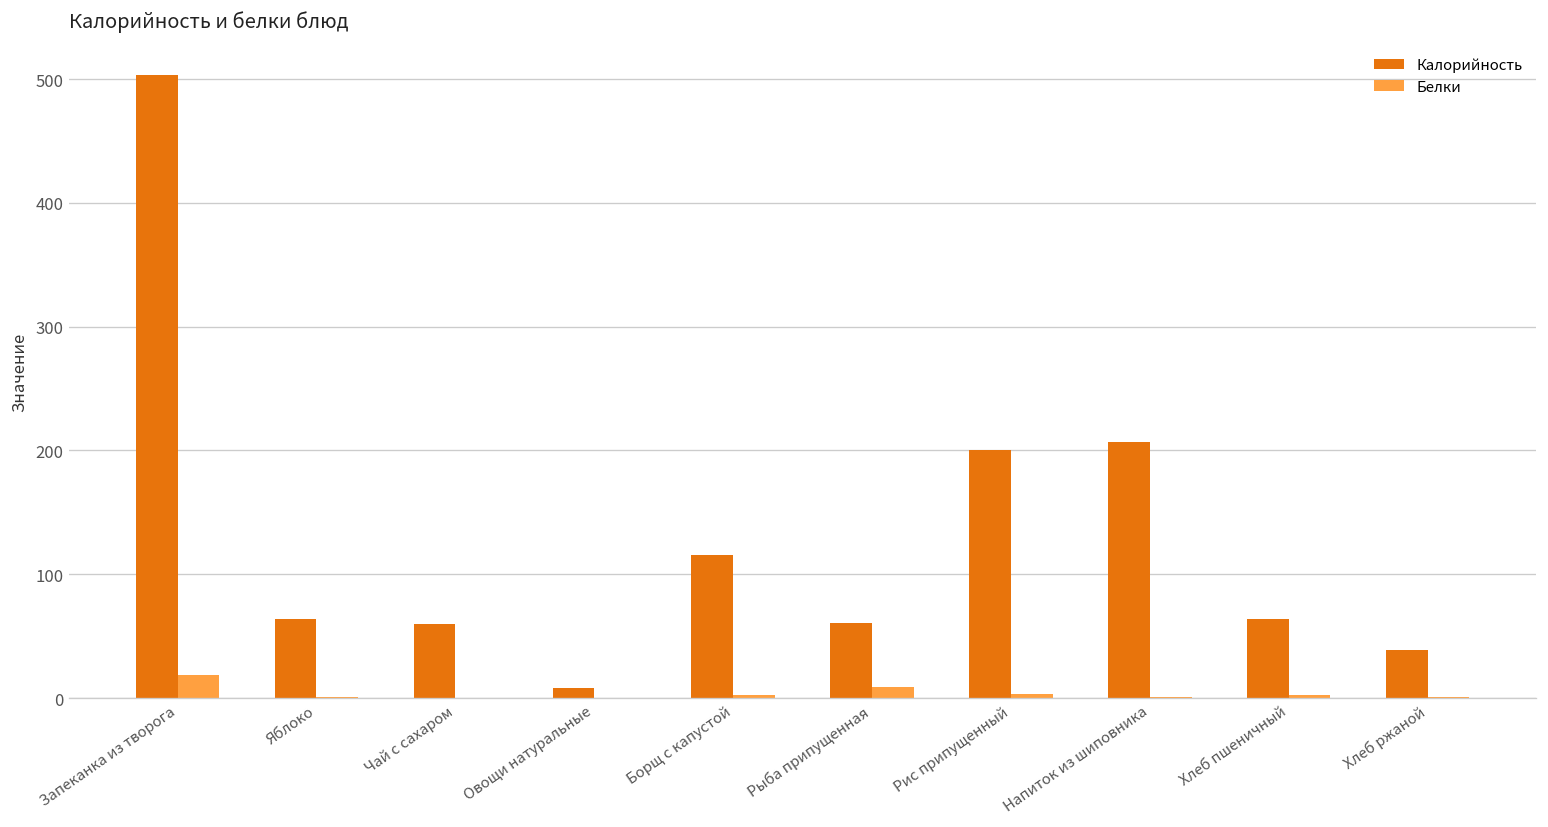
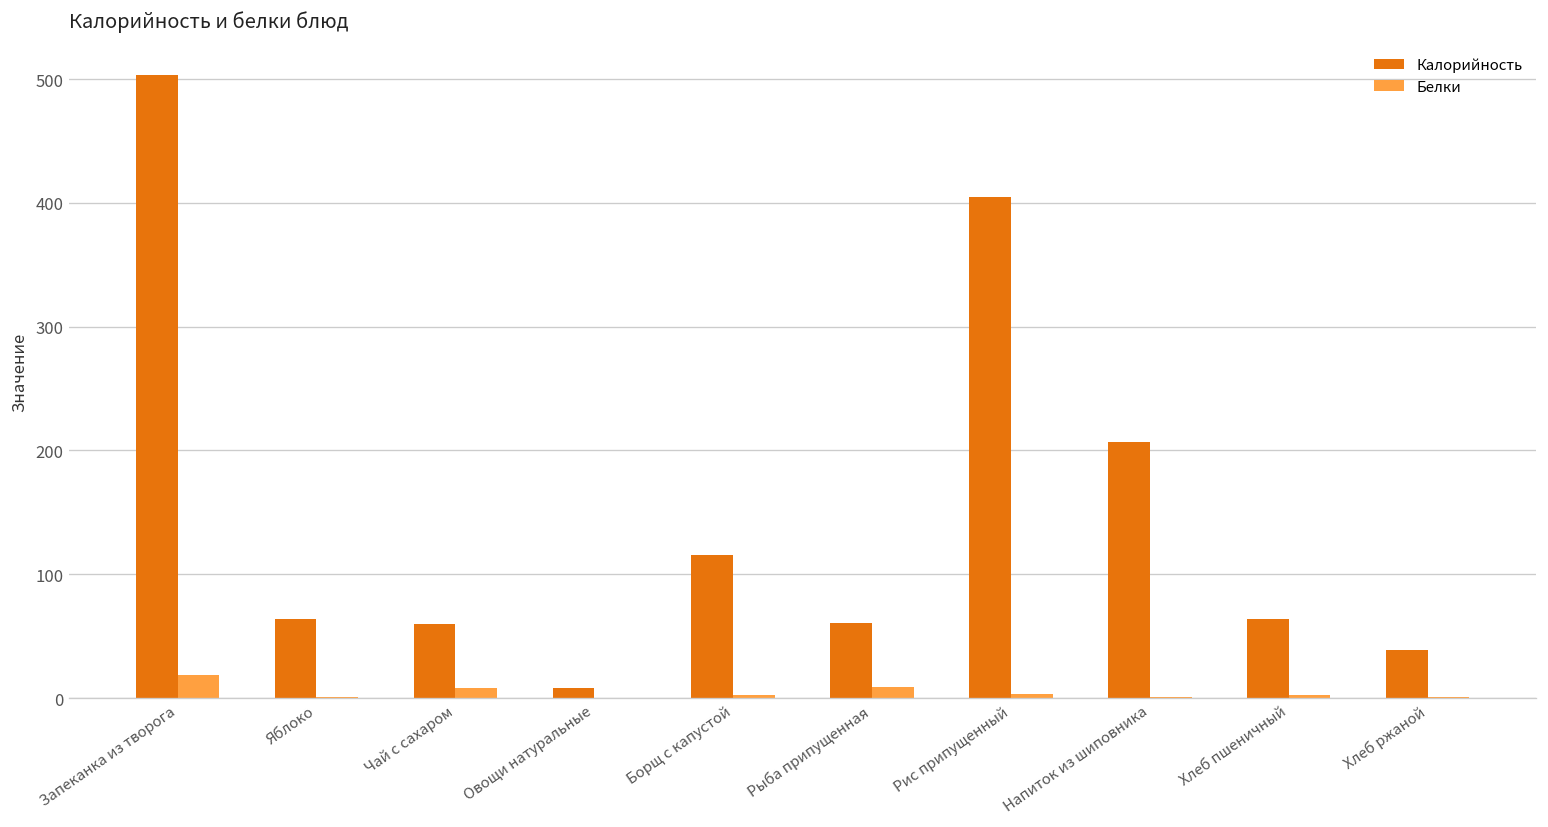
  {
    "Калорийность": {
      "Запеканка из творога": 503,
      "Яблоко": 64,
      "Чай с сахаром": 60,
      "Овощи натуральные": 8,
      "Борщ с капустой": 116,
      "Рыба припущенная": 61,
-     "Рис припущенный": 200,
+     "Рис припущенный": 405,
      "Напиток из шиповника": 207,
      "Хлеб пшеничный": 64,
      "Хлеб ржаной": 39
    },
    "Белки": {
      "Запеканка из творога": 18,
-     "Чай с сахаром": 0,
+     "Чай с сахаром": 8,
      "Рыба припущенная": 9,
      "Рис припущенный": 3
    }
  }
